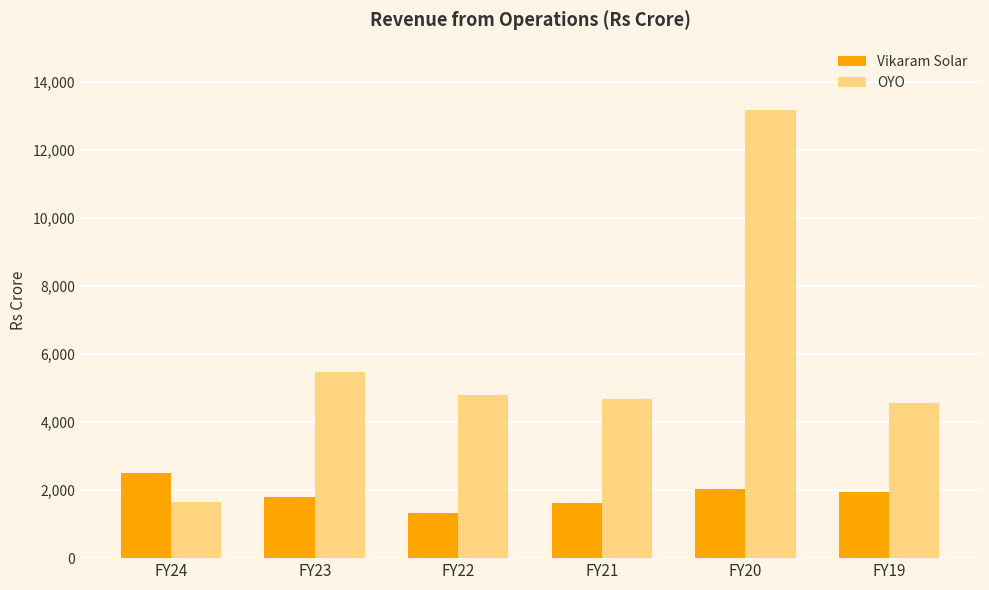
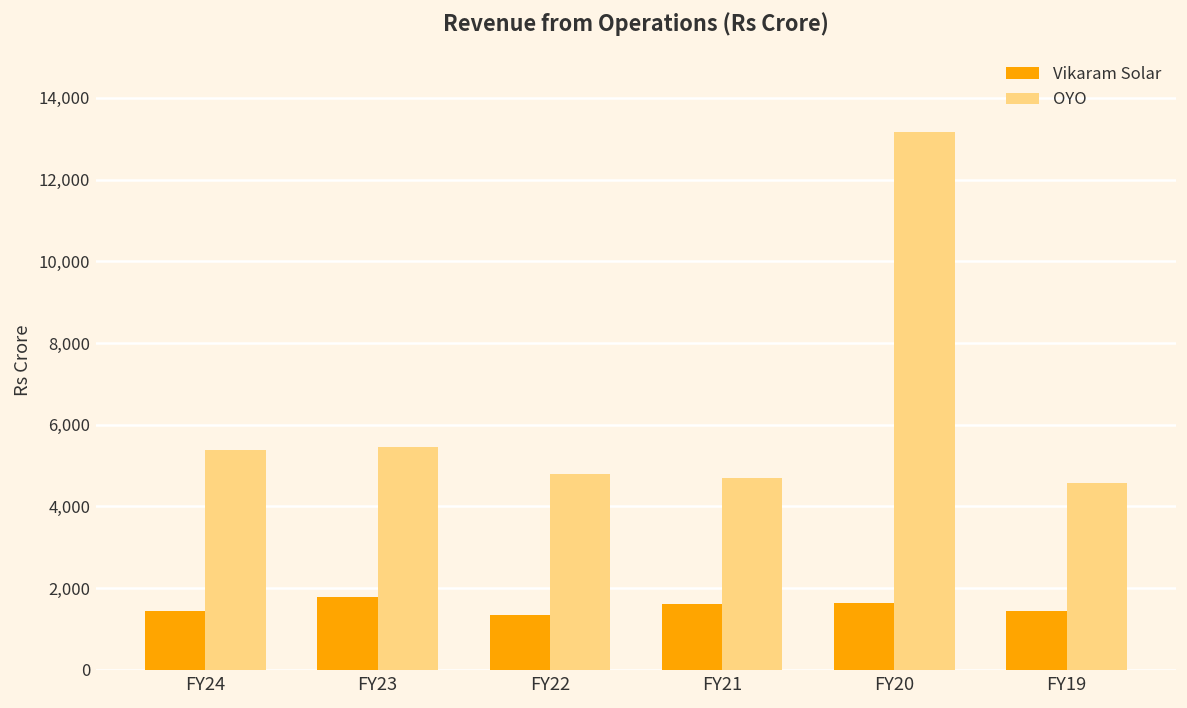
  {
    "Vikaram Solar": {
-     "FY24": "2,500",
+     "FY24": "1,400",
      "FY23": "1,800",
      "FY22": "1,300",
      "FY21": "1,600",
-     "FY20": "2,000",
-     "FY19": "2,000"
+     "FY20": "1,600",
+     "FY19": "1,400"
    },
    "OYO": {
-     "FY24": "1,700",
+     "FY24": "5,400",
      "FY23": "5,500",
      "FY22": "4,800",
      "FY21": "4,700",
      "FY20": "13,200",
      "FY19": "4,600"
    }
  }
